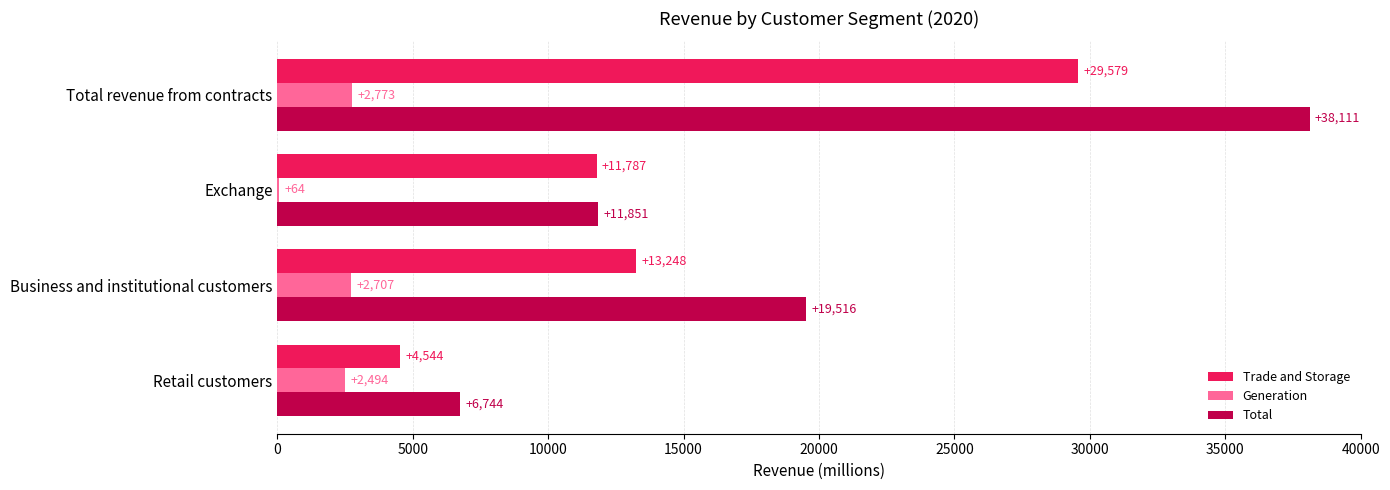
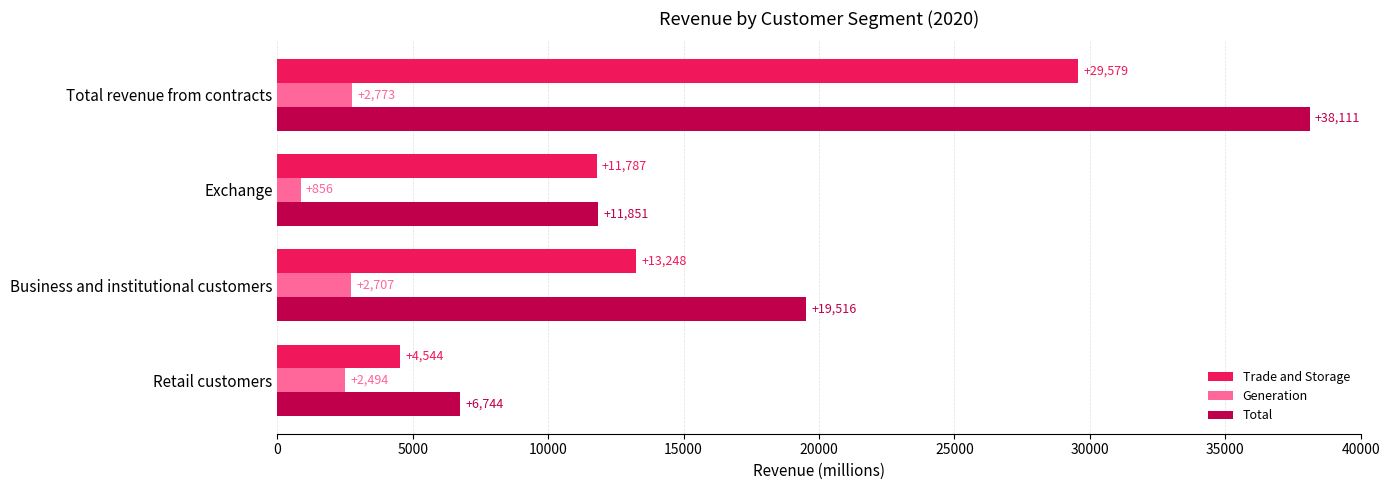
  {
    "Generation": {
      "Total revenue from contracts": "+2,773",
-     "Exchange": "+64",
+     "Exchange": "+856",
      "Business and institutional customers": "+2,707",
      "Retail customers": "+2,494"
    }
  }
